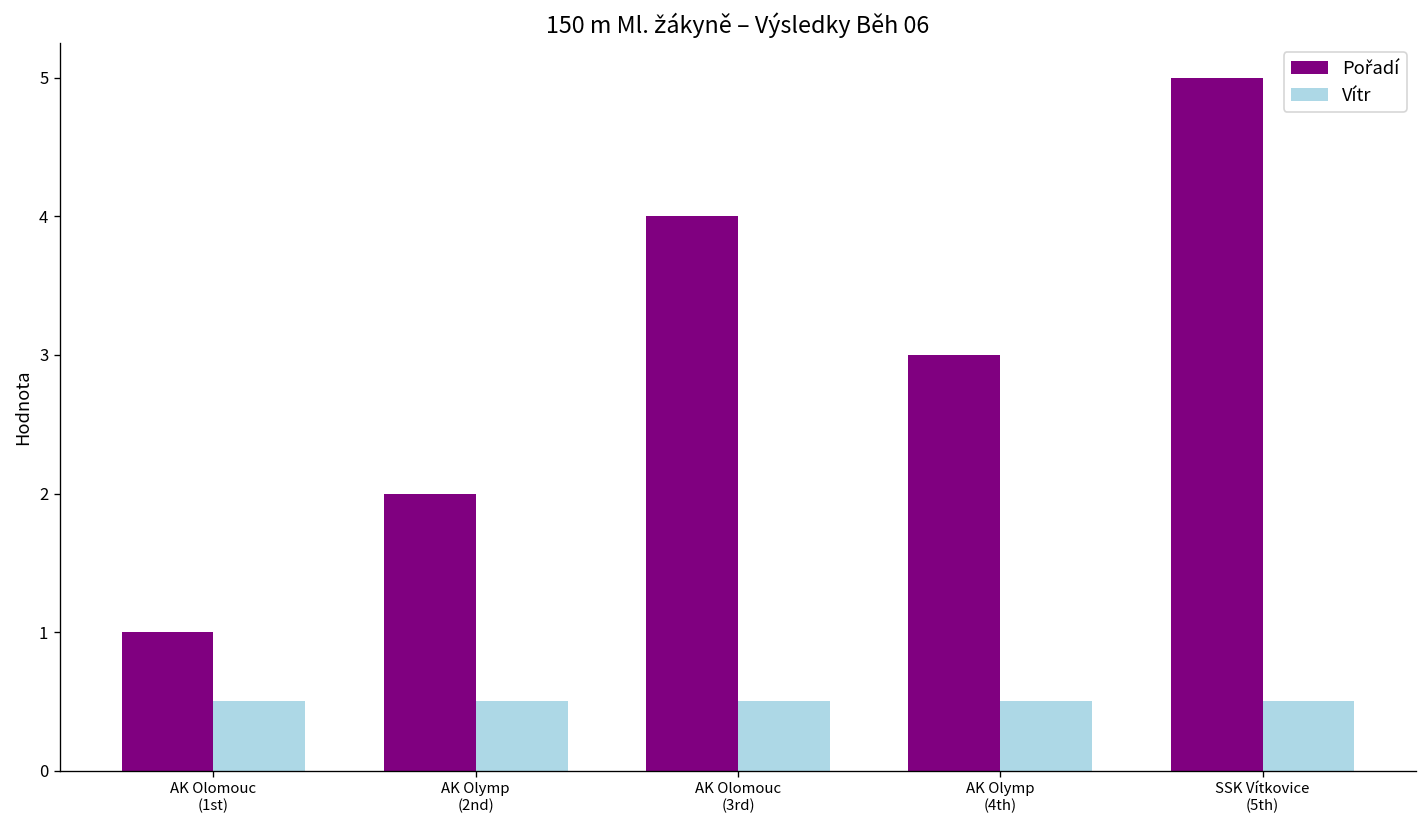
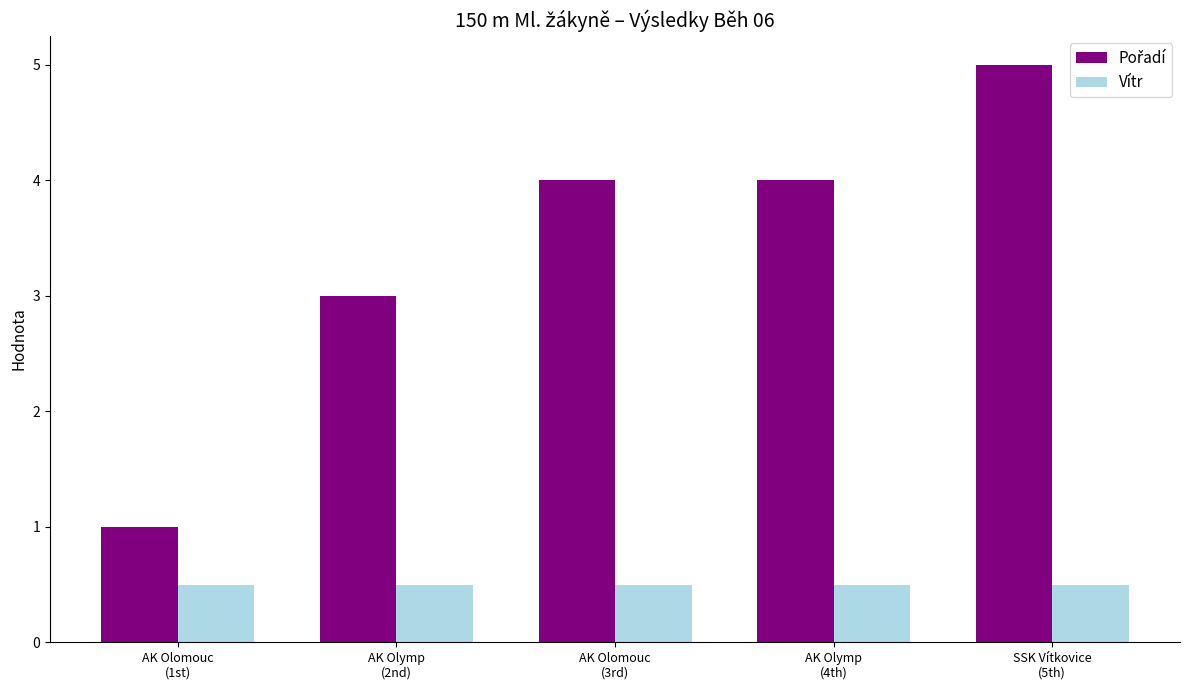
  {
    "Pořadí": {
      "AK Olomouc (1st)": 1,
-     "AK Olymp (2nd)": 2,
+     "AK Olymp (2nd)": 3,
      "AK Olomouc (3rd)": 4,
-     "AK Olymp (4th)": 3,
+     "AK Olymp (4th)": 4,
      "SSK Vítkovice (5th)": 5
    },
    "Vítr": {
      "AK Olomouc (1st)": 0.50,
      "AK Olymp (2nd)": 0.50,
      "AK Olomouc (3rd)": 0.50,
      "AK Olymp (4th)": 0.50,
      "SSK Vítkovice (5th)": 0.50
    }
  }
